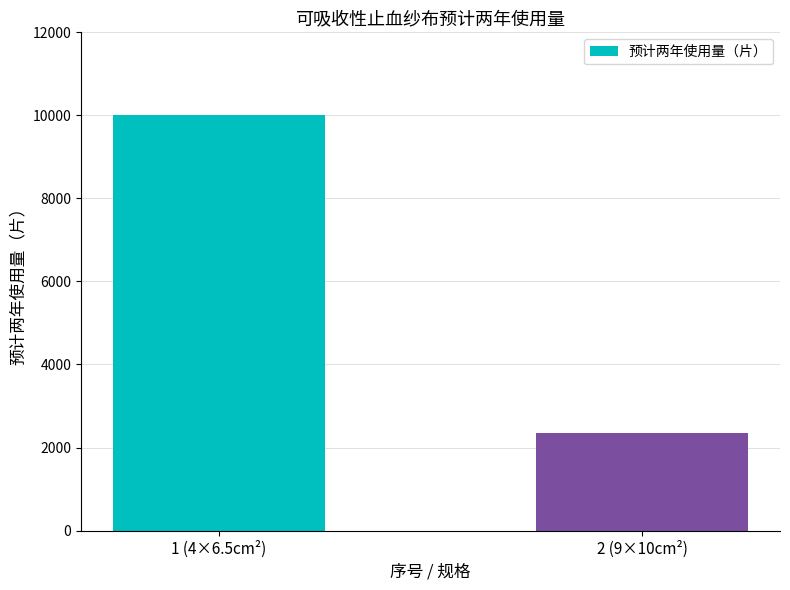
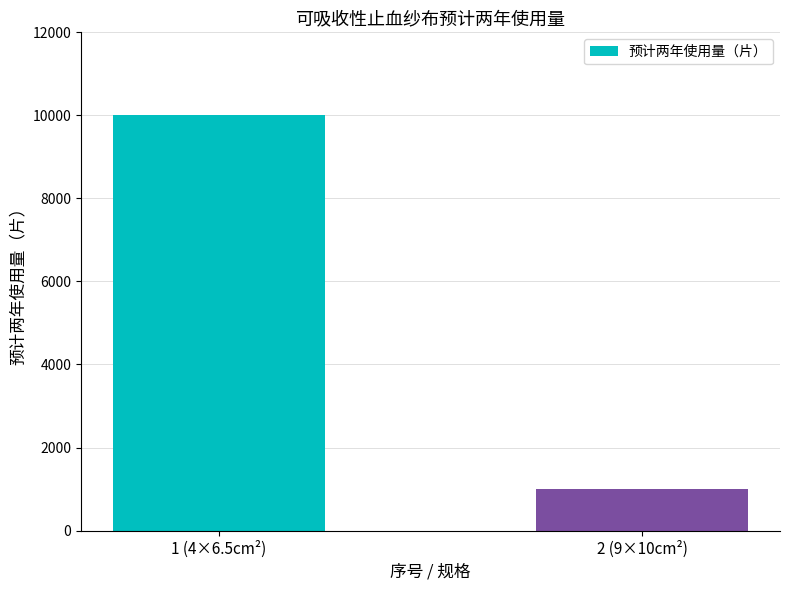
  {
    "1 (4×6.5cm²)": 10000,
-   "2 (9×10cm²)": 2300
+   "2 (9×10cm²)": 1000
  }
